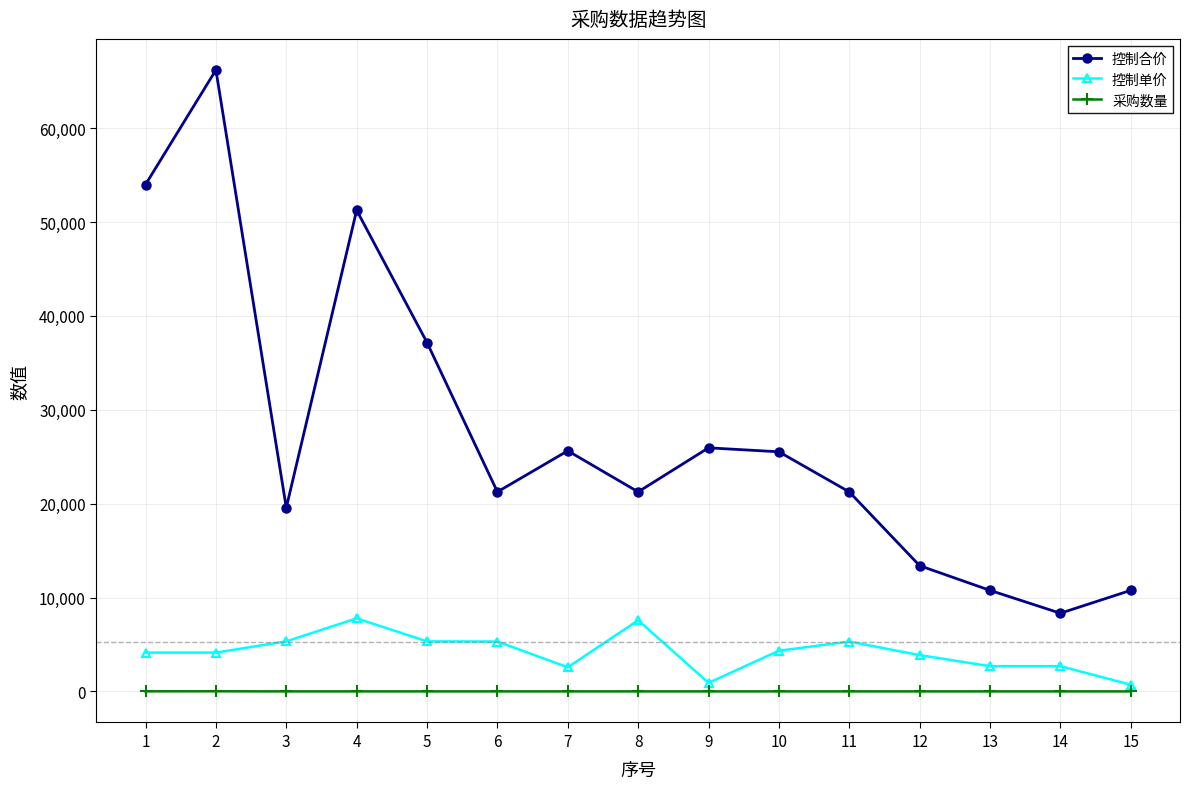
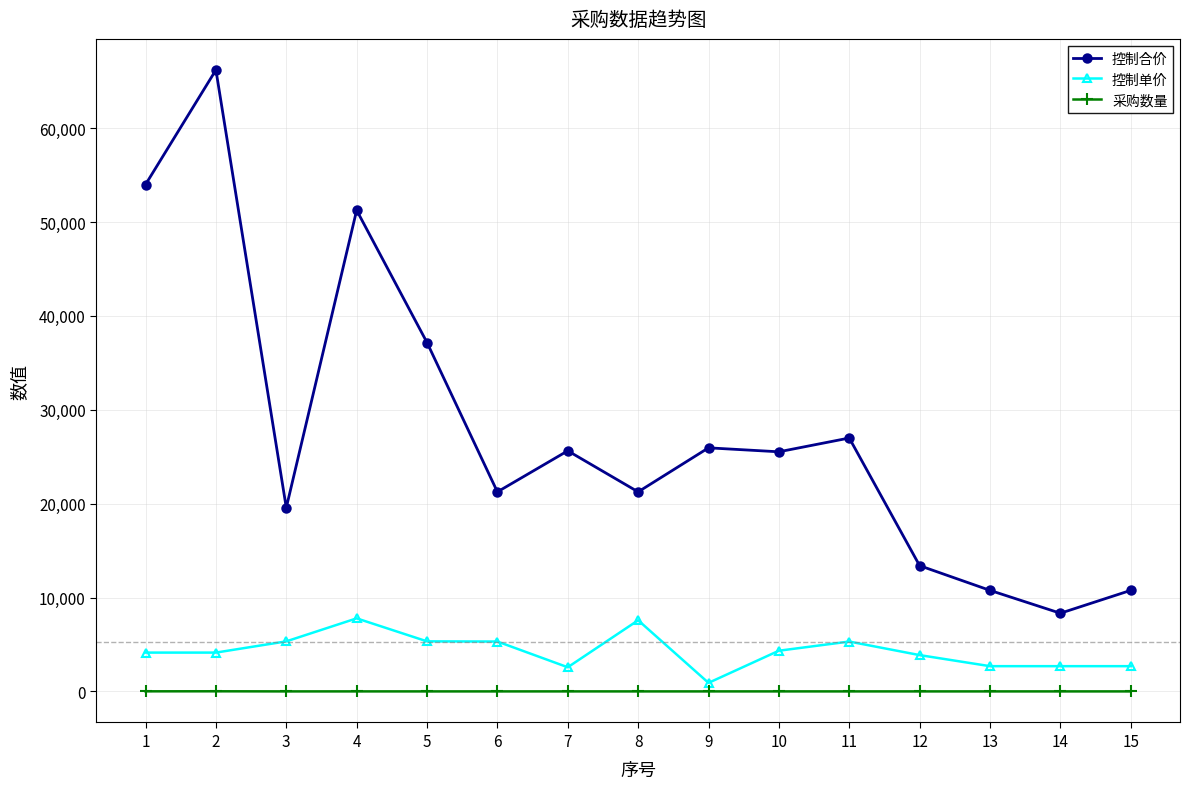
  {
    "控制合价": {
      "1": "54,000",
      "2": "66,000",
      "3": "20,000",
      "4": "51,000",
      "5": "37,000",
      "6": "21,000",
      "7": "26,000",
      "8": "21,000",
      "9": "26,000",
      "10": "26,000",
-     "11": "21,000",
+     "11": "27,000",
      "12": "13,000",
      "13": "11,000",
      "14": "8,000",
      "15": "11,000"
    },
    "控制单价": {
      "1": "4,000",
      "2": "4,000",
      "3": "5,000",
      "4": "8,000",
      "5": "5,000",
      "6": "5,000",
      "7": "3,000",
      "8": "8,000",
      "9": "1,000",
      "10": "4,000",
      "11": "5,000",
      "12": "4,000",
      "13": "3,000",
      "14": "3,000",
-     "15": "1,000"
+     "15": "3,000"
    },
    "采购数量": {
      "1": "0",
      "2": "0",
      "3": "0",
      "4": "0",
      "5": "0",
      "6": "0",
      "7": "0",
      "8": "0",
      "9": "0",
      "10": "0",
      "11": "0",
      "12": "0",
      "13": "0",
      "14": "0",
      "15": "0"
    }
  }
